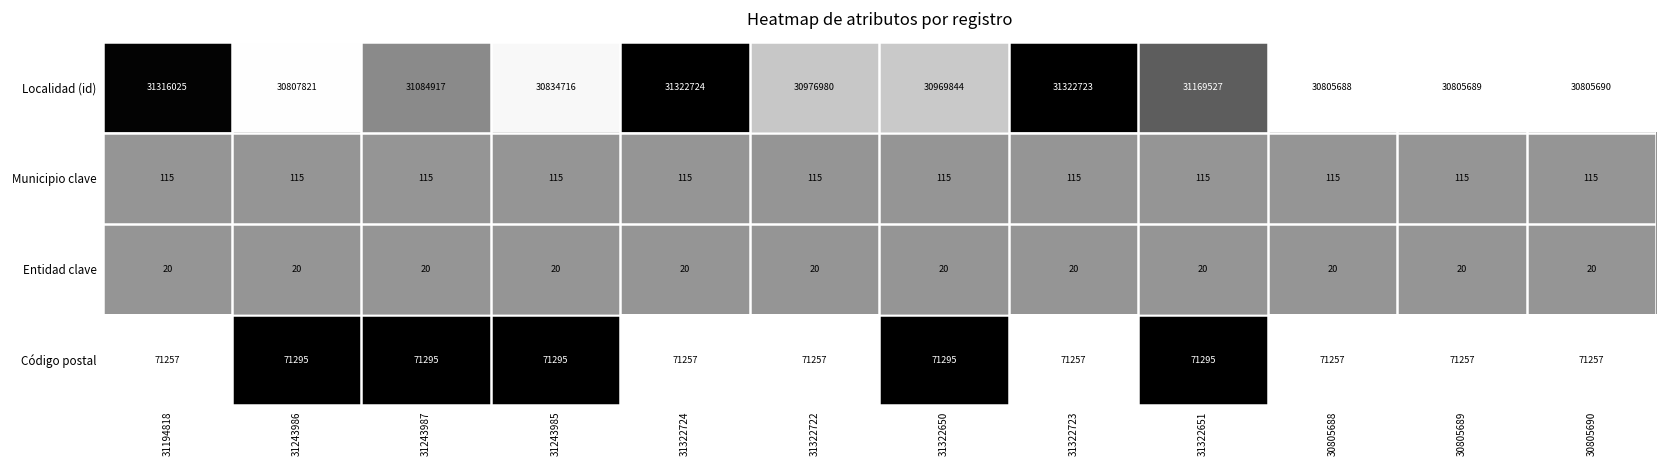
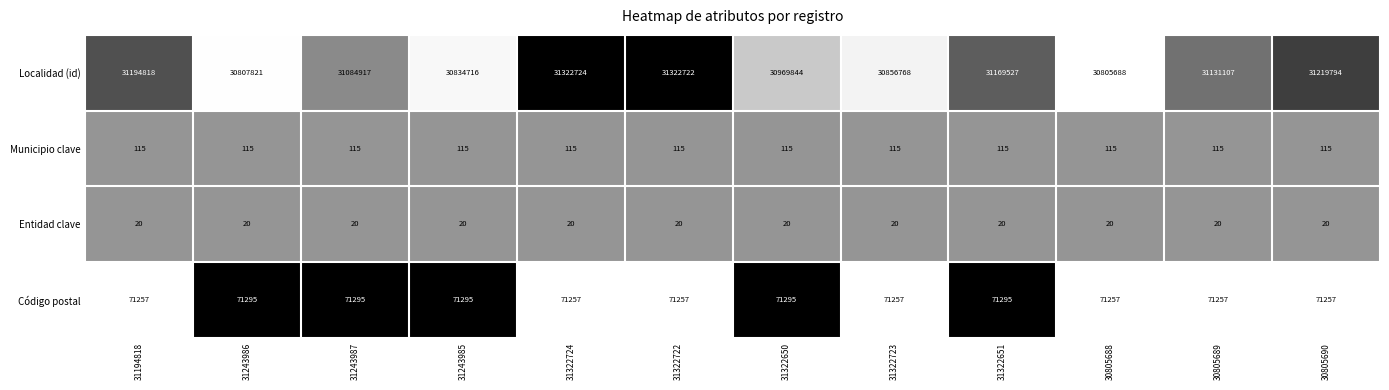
  {
    "Localidad (id)": {
-     "31194818": 31316025,
+     "31194818": 31194818,
      "31243986": 30807821,
      "31243987": 31084917,
      "31243985": 30834716,
      "31322724": 31322724,
-     "31322722": 30976980,
+     "31322722": 31322722,
      "31322650": 30969844,
-     "31322723": 31322723,
+     "31322723": 30856768,
      "31322651": 31169527,
      "30805688": 30805688,
-     "30805689": 30805689,
-     "30805690": 30805690
+     "30805689": 31131107,
+     "30805690": 31219794
    },
    "Municipio clave": {
      "31194818": 115,
      "31243986": 115,
      "31243987": 115,
      "31243985": 115,
      "31322724": 115,
      "31322722": 115,
      "31322650": 115,
      "31322723": 115,
      "31322651": 115,
      "30805688": 115,
      "30805689": 115,
      "30805690": 115
    },
    "Entidad clave": {
      "31194818": 20,
      "31243986": 20,
      "31243987": 20,
      "31243985": 20,
      "31322724": 20,
      "31322722": 20,
      "31322650": 20,
      "31322723": 20,
      "31322651": 20,
      "30805688": 20,
      "30805689": 20,
      "30805690": 20
    },
    "Código postal": {
      "31194818": 71257,
      "31243986": 71295,
      "31243987": 71295,
      "31243985": 71295,
      "31322724": 71257,
      "31322722": 71257,
      "31322650": 71295,
      "31322723": 71257,
      "31322651": 71295,
      "30805688": 71257,
      "30805689": 71257,
      "30805690": 71257
    }
  }
